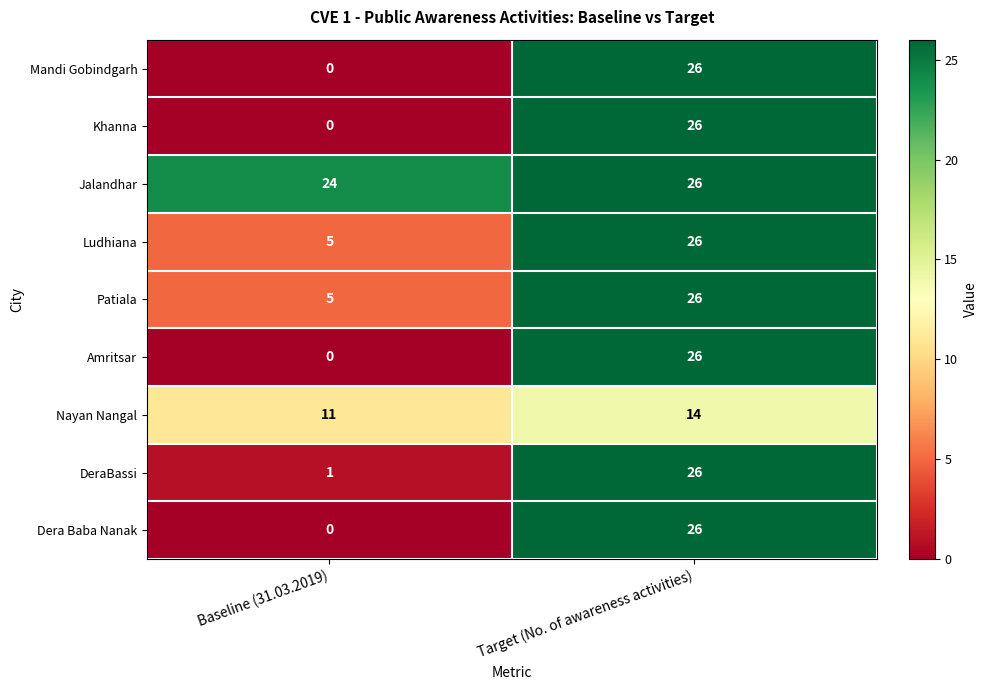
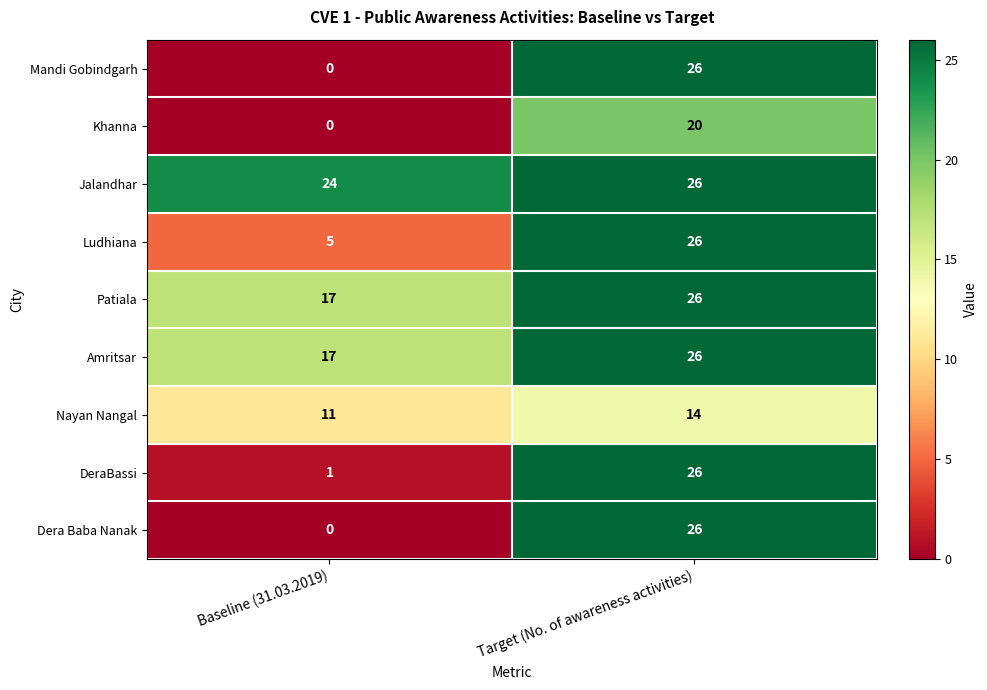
  {
    "Mandi Gobindgarh": {
      "Baseline (31.03.2019)": 0,
      "Target (No. of awareness activities)": 26
    },
    "Khanna": {
      "Baseline (31.03.2019)": 0,
-     "Target (No. of awareness activities)": 26
+     "Target (No. of awareness activities)": 20
    },
    "Jalandhar": {
      "Baseline (31.03.2019)": 24,
      "Target (No. of awareness activities)": 26
    },
    "Ludhiana": {
      "Baseline (31.03.2019)": 5,
      "Target (No. of awareness activities)": 26
    },
    "Patiala": {
-     "Baseline (31.03.2019)": 5,
+     "Baseline (31.03.2019)": 17,
      "Target (No. of awareness activities)": 26
    },
    "Amritsar": {
-     "Baseline (31.03.2019)": 0,
+     "Baseline (31.03.2019)": 17,
      "Target (No. of awareness activities)": 26
    },
    "Nayan Nangal": {
      "Baseline (31.03.2019)": 11,
      "Target (No. of awareness activities)": 14
    },
    "DeraBassi": {
      "Baseline (31.03.2019)": 1,
      "Target (No. of awareness activities)": 26
    },
    "Dera Baba Nanak": {
      "Baseline (31.03.2019)": 0,
      "Target (No. of awareness activities)": 26
    }
  }
